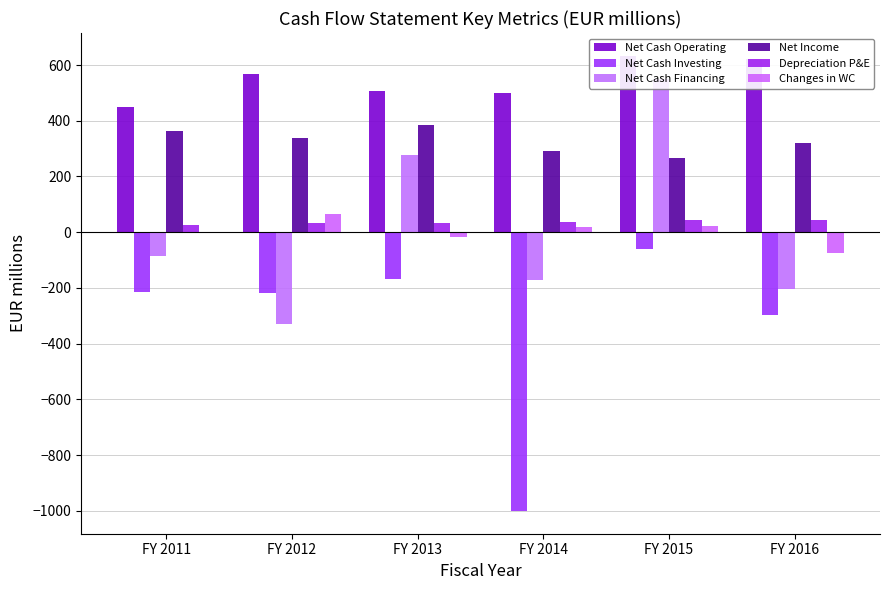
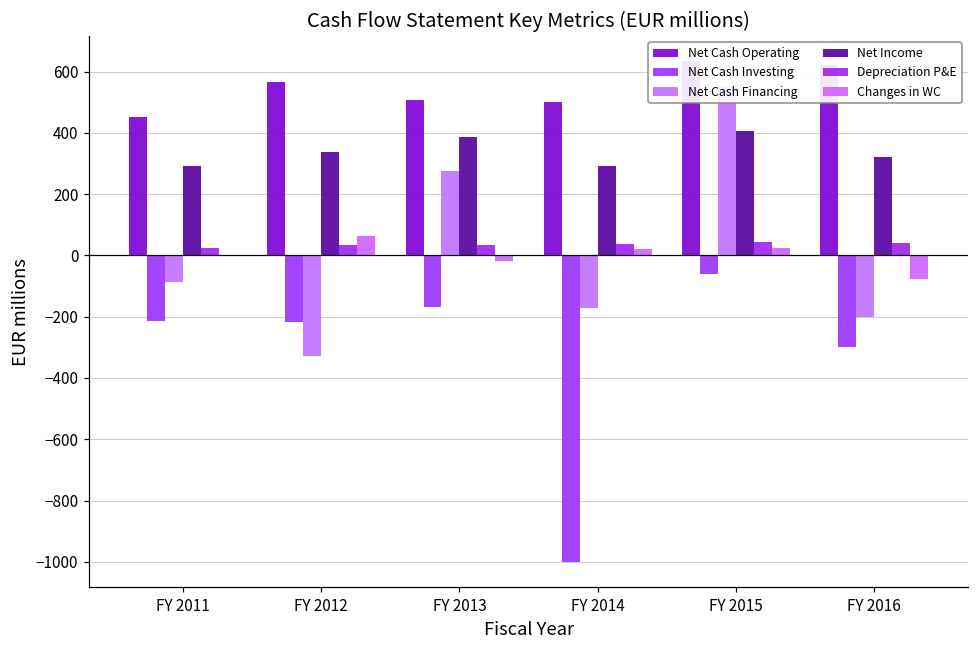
  {
    "Net Income": {
-     "FY 2011": 360,
+     "FY 2011": 290,
      "FY 2012": 340,
      "FY 2013": 390,
      "FY 2014": 290,
-     "FY 2015": 270,
+     "FY 2015": 410,
      "FY 2016": 320
    }
  }
